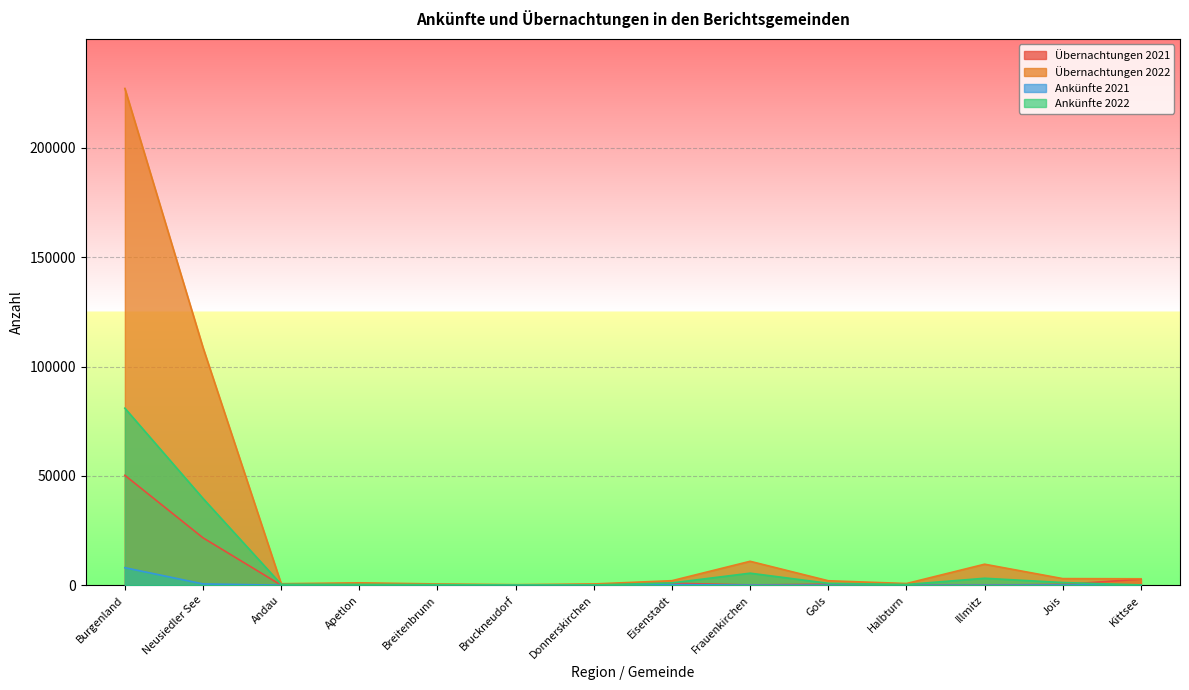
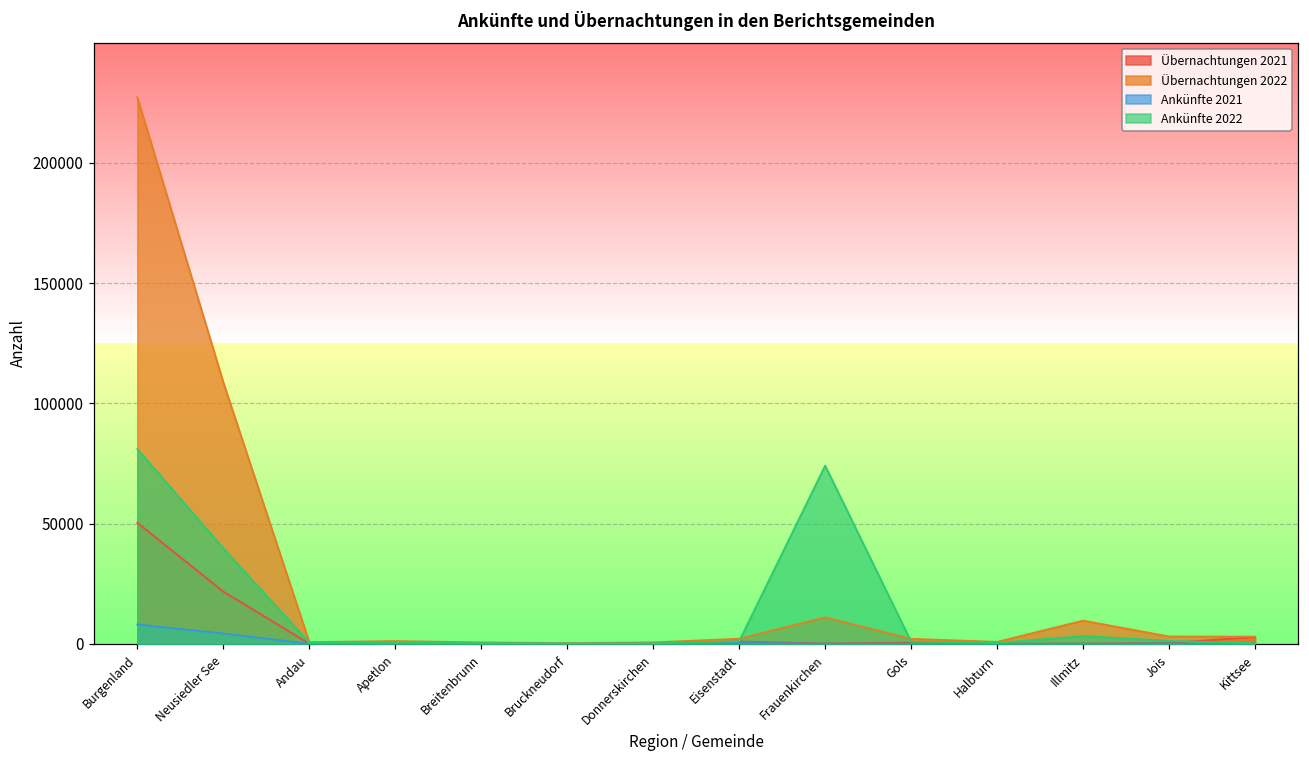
  {
    "Ankünfte 2021": {
      "Burgenland": 8000,
-     "Neusiedler See": 1000
+     "Neusiedler See": 4000
    },
    "Ankünfte 2022": {
      "Burgenland": 81000,
      "Neusiedler See": 40000,
-     "Frauenkirchen": 6000,
+     "Frauenkirchen": 74000,
      "Illmitz": 3000
    }
  }
